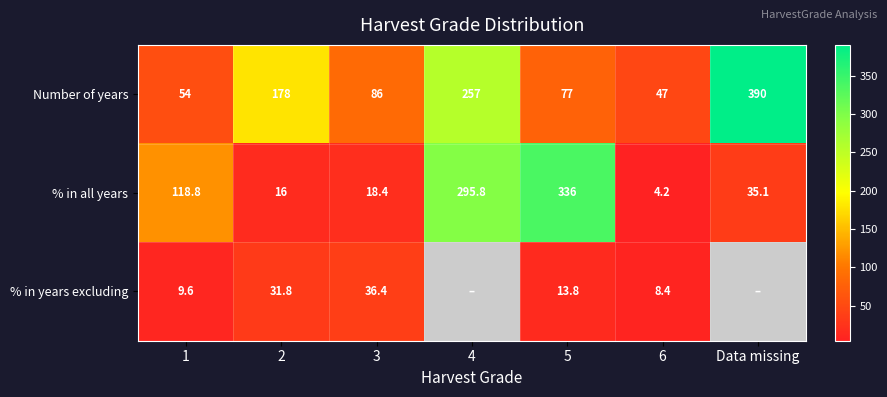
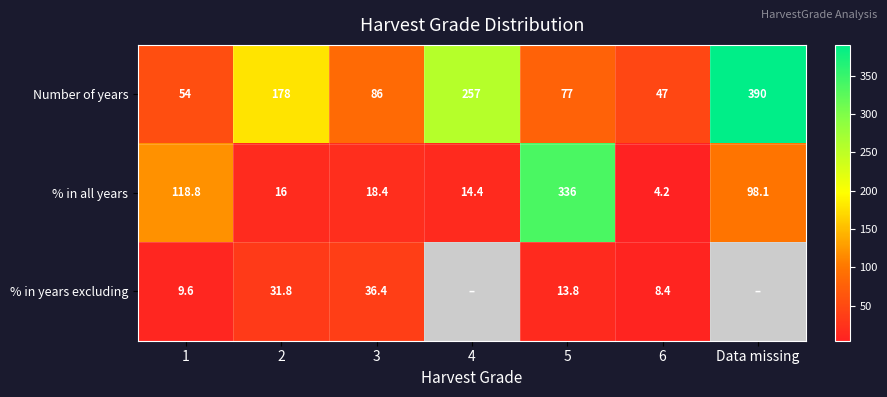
  {
    "Number of years": {
      "1": 54,
      "2": 178,
      "3": 86,
      "4": 257,
      "5": 77,
      "6": 47,
      "Data missing": 390
    },
    "% in all years": {
      "1": 118.8,
      "2": 16,
      "3": 18.4,
-     "4": 295.8,
+     "4": 14.4,
      "5": 336,
      "6": 4.2,
-     "Data missing": 35.1
+     "Data missing": 98.1
    },
    "% in years excluding": {
      "1": 9.6,
      "2": 31.8,
      "3": 36.4,
      "5": 13.8,
      "6": 8.4
    }
  }
